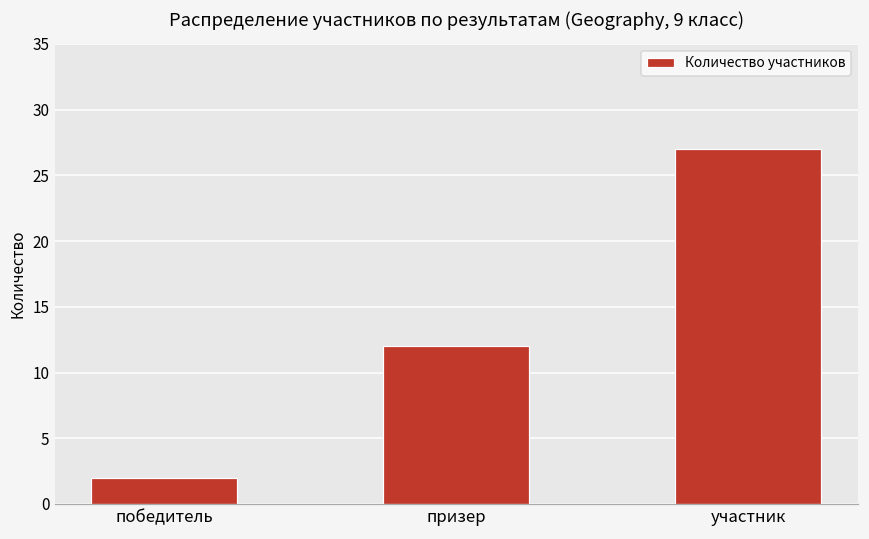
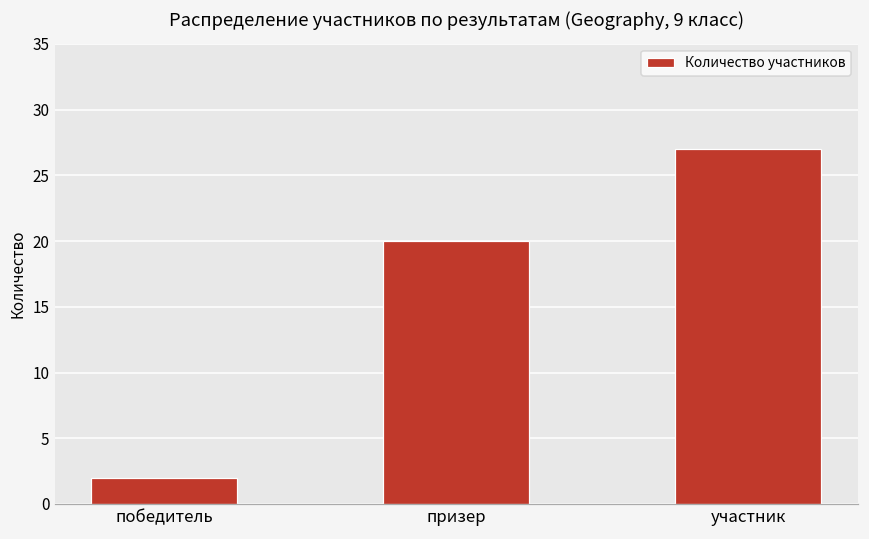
  {
    "победитель": 2,
-   "призер": 12,
+   "призер": 20,
    "участник": 27
  }
